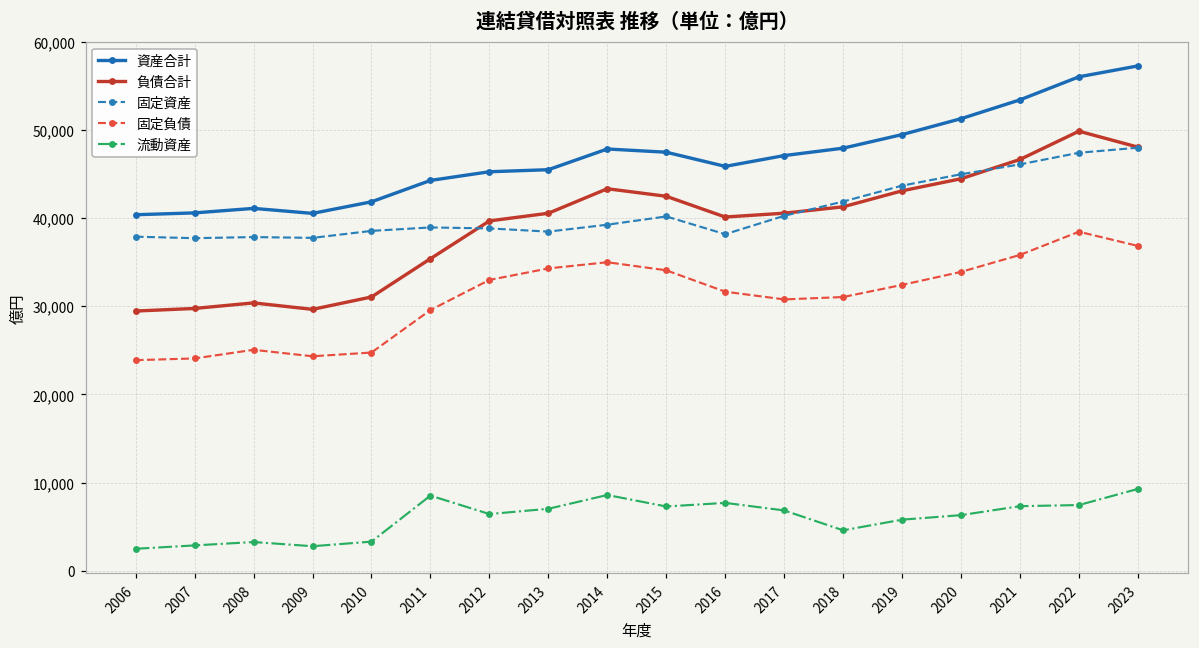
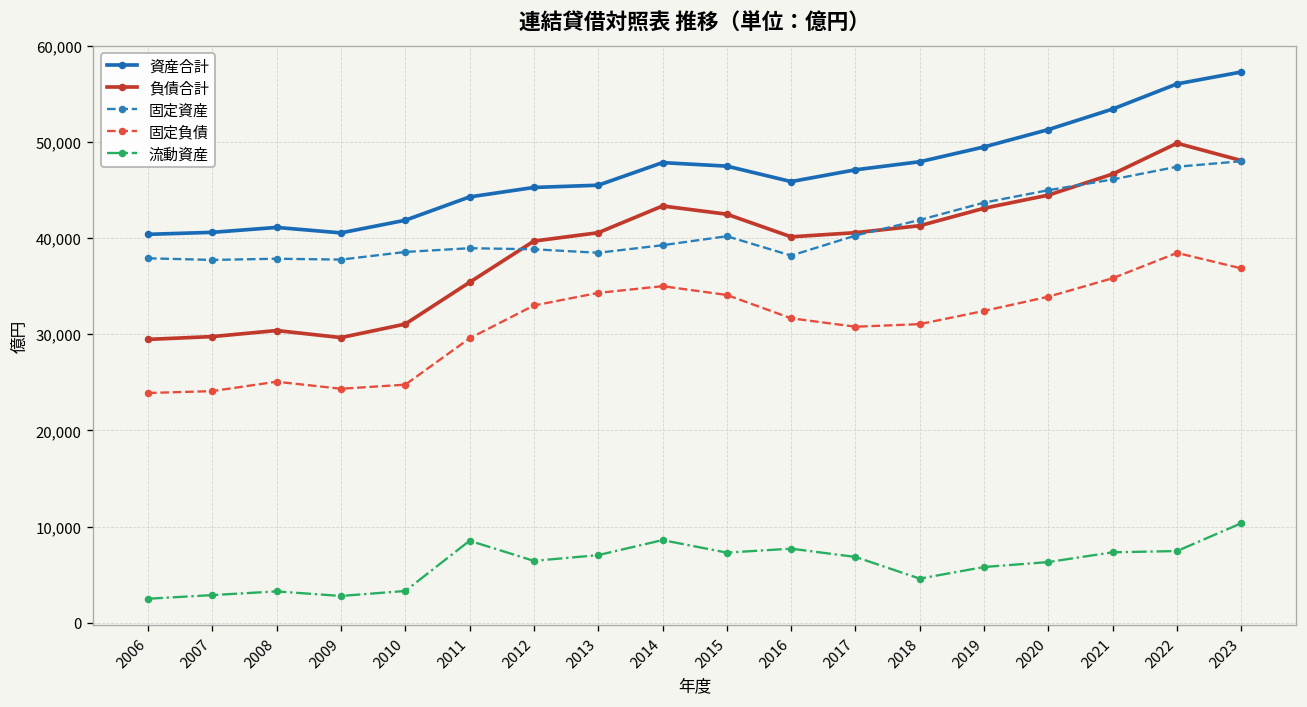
  {
    "流動資産": {
      "2006": "2,000",
      "2007": "3,000",
      "2008": "3,000",
      "2009": "3,000",
      "2010": "3,000",
      "2011": "9,000",
      "2012": "6,000",
      "2013": "7,000",
      "2014": "9,000",
      "2015": "7,000",
      "2016": "8,000",
      "2017": "7,000",
      "2018": "5,000",
      "2019": "6,000",
      "2020": "6,000",
      "2021": "7,000",
      "2022": "7,000",
-     "2023": "9,000"
+     "2023": "10,000"
    }
  }
